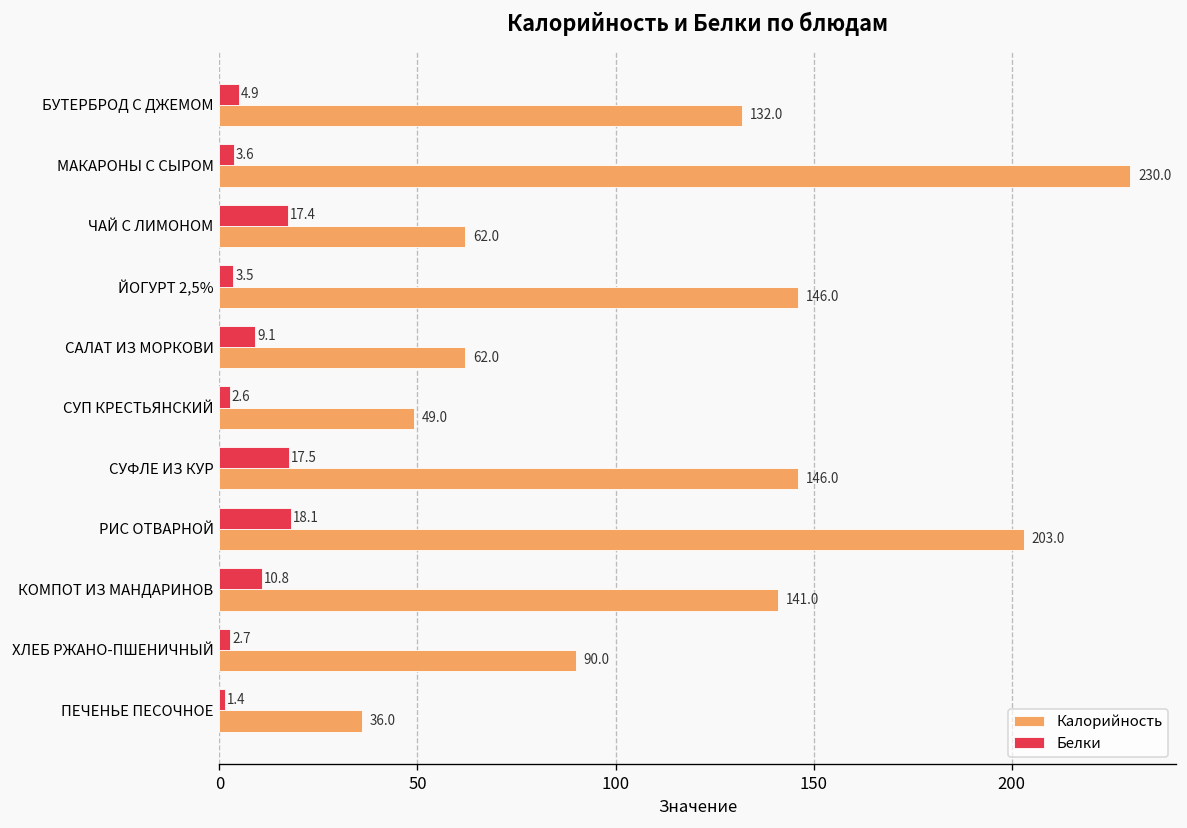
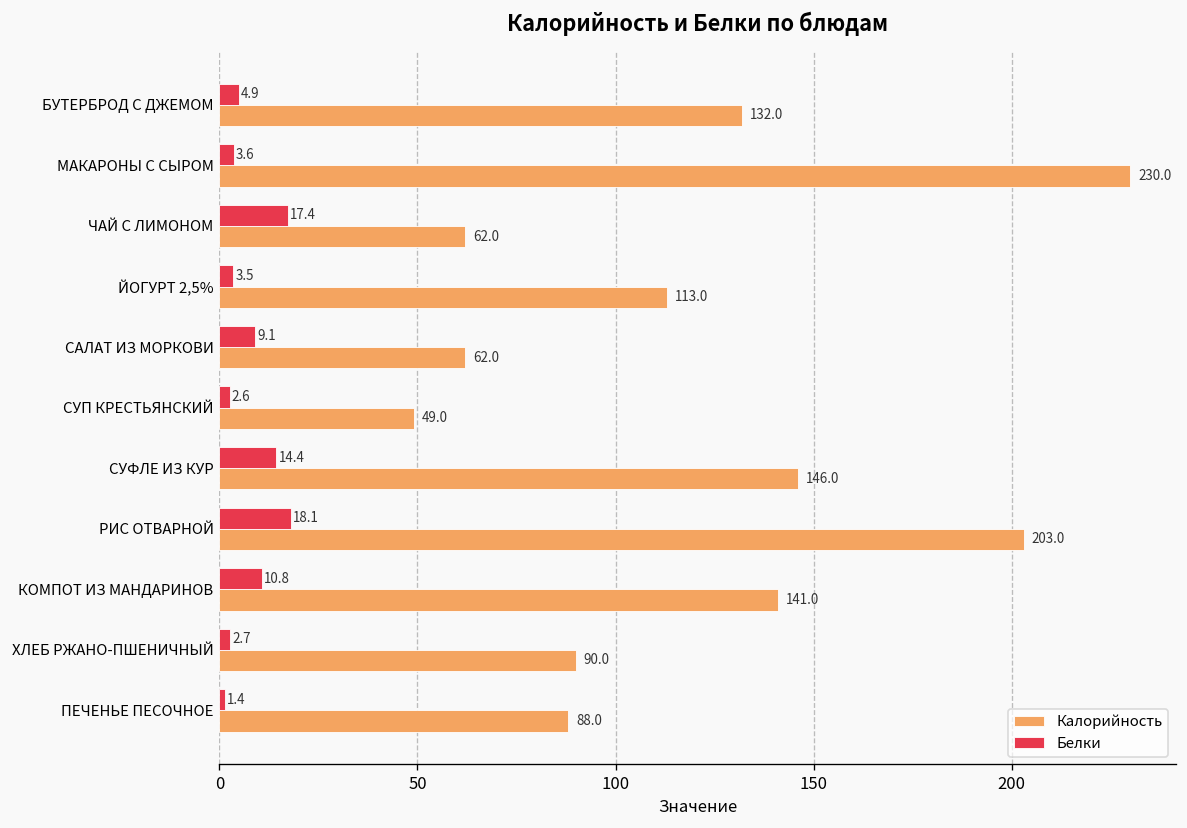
  {
    "Калорийность": {
      "БУТЕРБРОД С ДЖЕМОМ": 132.0,
      "МАКАРОНЫ С СЫРОМ": 230.0,
      "ЧАЙ С ЛИМОНОМ": 62.0,
-     "ЙОГУРТ 2,5%": 146.0,
+     "ЙОГУРТ 2,5%": 113.0,
      "САЛАТ ИЗ МОРКОВИ": 62.0,
      "СУП КРЕСТЬЯНСКИЙ": 49.0,
      "СУФЛЕ ИЗ КУР": 146.0,
      "РИС ОТВАРНОЙ": 203.0,
      "КОМПОТ ИЗ МАНДАРИНОВ": 141.0,
      "ХЛЕБ РЖАНО-ПШЕНИЧНЫЙ": 90.0,
-     "ПЕЧЕНЬЕ ПЕСОЧНОЕ": 36.0
+     "ПЕЧЕНЬЕ ПЕСОЧНОЕ": 88.0
    },
    "Белки": {
      "БУТЕРБРОД С ДЖЕМОМ": 4.9,
      "МАКАРОНЫ С СЫРОМ": 3.6,
      "ЧАЙ С ЛИМОНОМ": 17.4,
      "ЙОГУРТ 2,5%": 3.5,
      "САЛАТ ИЗ МОРКОВИ": 9.1,
      "СУП КРЕСТЬЯНСКИЙ": 2.6,
-     "СУФЛЕ ИЗ КУР": 17.5,
+     "СУФЛЕ ИЗ КУР": 14.4,
      "РИС ОТВАРНОЙ": 18.1,
      "КОМПОТ ИЗ МАНДАРИНОВ": 10.8,
      "ХЛЕБ РЖАНО-ПШЕНИЧНЫЙ": 2.7,
      "ПЕЧЕНЬЕ ПЕСОЧНОЕ": 1.4
    }
  }
